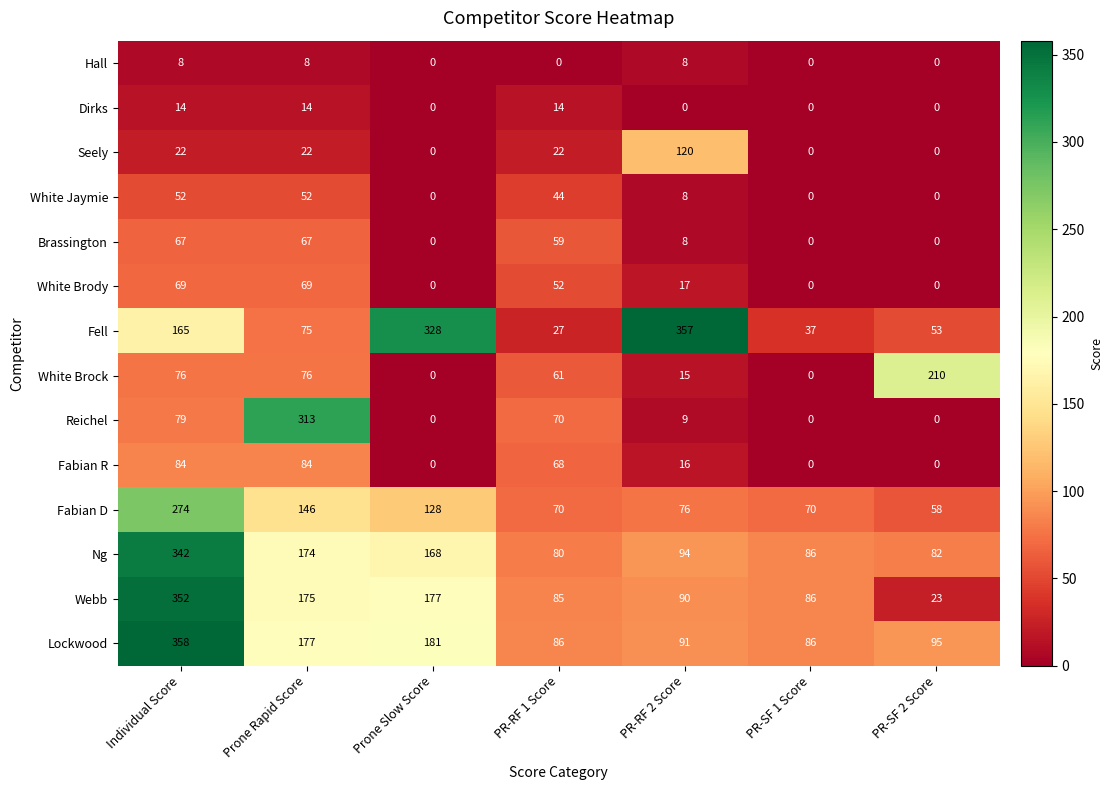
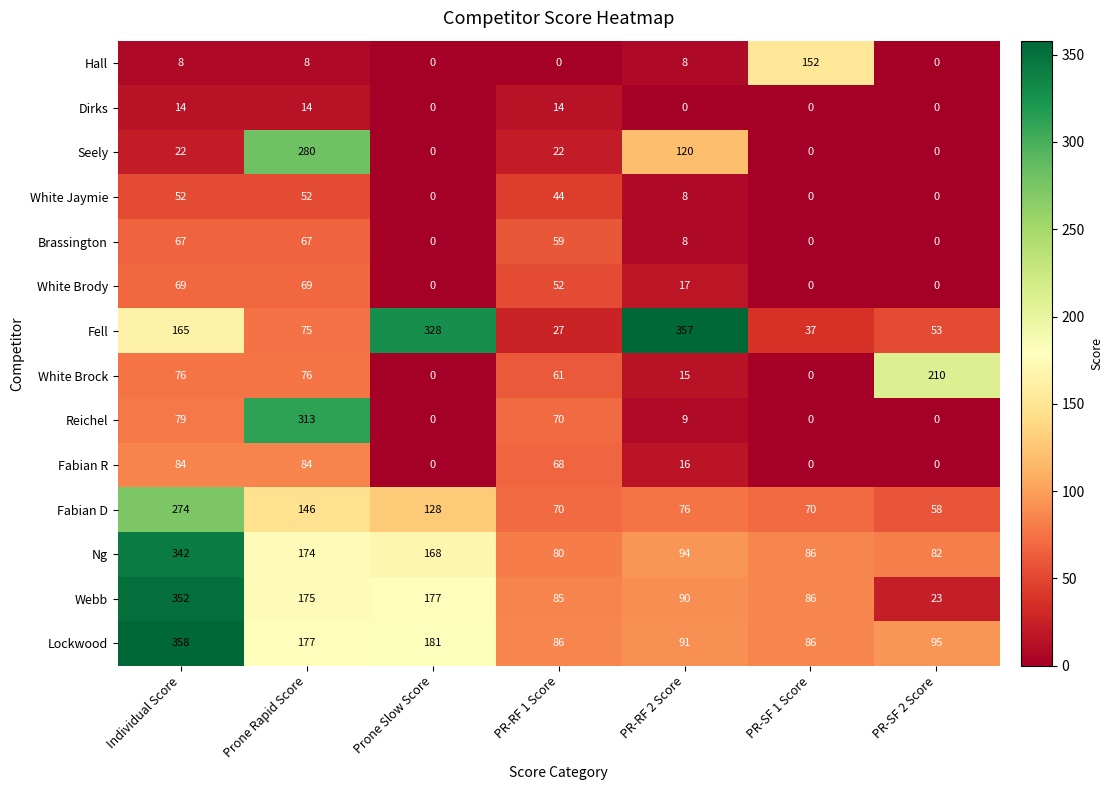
  {
    "Hall": {
      "Individual Score": 8,
      "Prone Rapid Score": 8,
      "Prone Slow Score": 0,
      "PR-RF 1 Score": 0,
      "PR-RF 2 Score": 8,
-     "PR-SF 1 Score": 0,
+     "PR-SF 1 Score": 152,
      "PR-SF 2 Score": 0
    },
    "Dirks": {
      "Individual Score": 14,
      "Prone Rapid Score": 14,
      "Prone Slow Score": 0,
      "PR-RF 1 Score": 14,
      "PR-RF 2 Score": 0,
      "PR-SF 1 Score": 0,
      "PR-SF 2 Score": 0
    },
    "Seely": {
      "Individual Score": 22,
-     "Prone Rapid Score": 22,
+     "Prone Rapid Score": 280,
      "Prone Slow Score": 0,
      "PR-RF 1 Score": 22,
      "PR-RF 2 Score": 120,
      "PR-SF 1 Score": 0,
      "PR-SF 2 Score": 0
    },
    "White Jaymie": {
      "Individual Score": 52,
      "Prone Rapid Score": 52,
      "Prone Slow Score": 0,
      "PR-RF 1 Score": 44,
      "PR-RF 2 Score": 8,
      "PR-SF 1 Score": 0,
      "PR-SF 2 Score": 0
    },
    "Brassington": {
      "Individual Score": 67,
      "Prone Rapid Score": 67,
      "Prone Slow Score": 0,
      "PR-RF 1 Score": 59,
      "PR-RF 2 Score": 8,
      "PR-SF 1 Score": 0,
      "PR-SF 2 Score": 0
    },
    "White Brody": {
      "Individual Score": 69,
      "Prone Rapid Score": 69,
      "Prone Slow Score": 0,
      "PR-RF 1 Score": 52,
      "PR-RF 2 Score": 17,
      "PR-SF 1 Score": 0,
      "PR-SF 2 Score": 0
    },
    "Fell": {
      "Individual Score": 165,
      "Prone Rapid Score": 75,
      "Prone Slow Score": 328,
      "PR-RF 1 Score": 27,
      "PR-RF 2 Score": 357,
      "PR-SF 1 Score": 37,
      "PR-SF 2 Score": 53
    },
    "White Brock": {
      "Individual Score": 76,
      "Prone Rapid Score": 76,
      "Prone Slow Score": 0,
      "PR-RF 1 Score": 61,
      "PR-RF 2 Score": 15,
      "PR-SF 1 Score": 0,
      "PR-SF 2 Score": 210
    },
    "Reichel": {
      "Individual Score": 79,
      "Prone Rapid Score": 313,
      "Prone Slow Score": 0,
      "PR-RF 1 Score": 70,
      "PR-RF 2 Score": 9,
      "PR-SF 1 Score": 0,
      "PR-SF 2 Score": 0
    },
    "Fabian R": {
      "Individual Score": 84,
      "Prone Rapid Score": 84,
      "Prone Slow Score": 0,
      "PR-RF 1 Score": 68,
      "PR-RF 2 Score": 16,
      "PR-SF 1 Score": 0,
      "PR-SF 2 Score": 0
    },
    "Fabian D": {
      "Individual Score": 274,
      "Prone Rapid Score": 146,
      "Prone Slow Score": 128,
      "PR-RF 1 Score": 70,
      "PR-RF 2 Score": 76,
      "PR-SF 1 Score": 70,
      "PR-SF 2 Score": 58
    },
    "Ng": {
      "Individual Score": 342,
      "Prone Rapid Score": 174,
      "Prone Slow Score": 168,
      "PR-RF 1 Score": 80,
      "PR-RF 2 Score": 94,
      "PR-SF 1 Score": 86,
      "PR-SF 2 Score": 82
    },
    "Webb": {
      "Individual Score": 352,
      "Prone Rapid Score": 175,
      "Prone Slow Score": 177,
      "PR-RF 1 Score": 85,
      "PR-RF 2 Score": 90,
      "PR-SF 1 Score": 86,
      "PR-SF 2 Score": 23
    },
    "Lockwood": {
      "Individual Score": 358,
      "Prone Rapid Score": 177,
      "Prone Slow Score": 181,
      "PR-RF 1 Score": 86,
      "PR-RF 2 Score": 91,
      "PR-SF 1 Score": 86,
      "PR-SF 2 Score": 95
    }
  }
